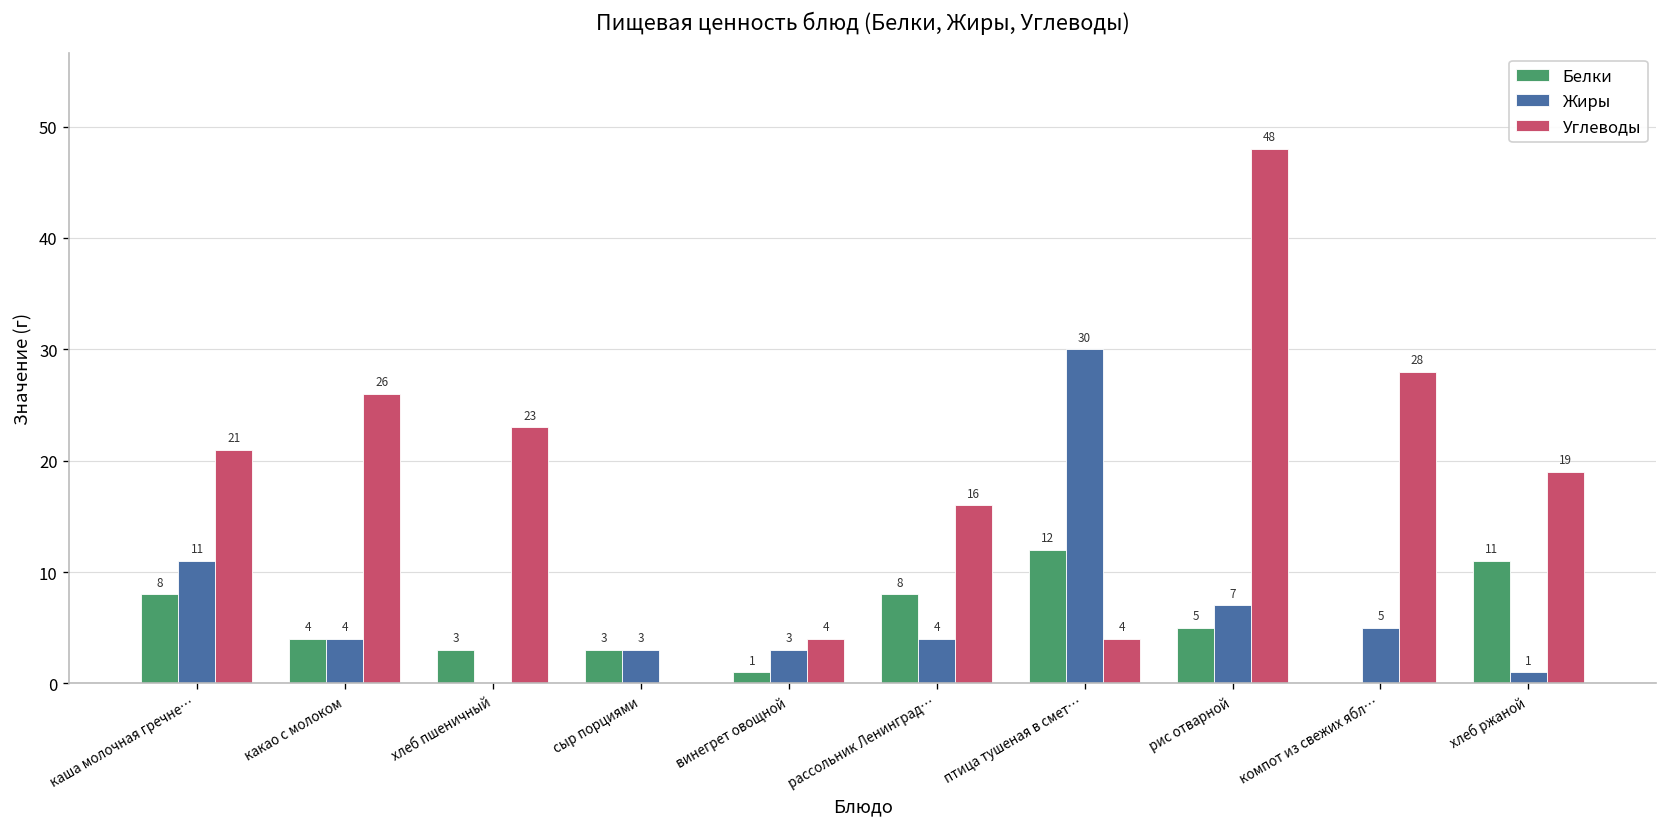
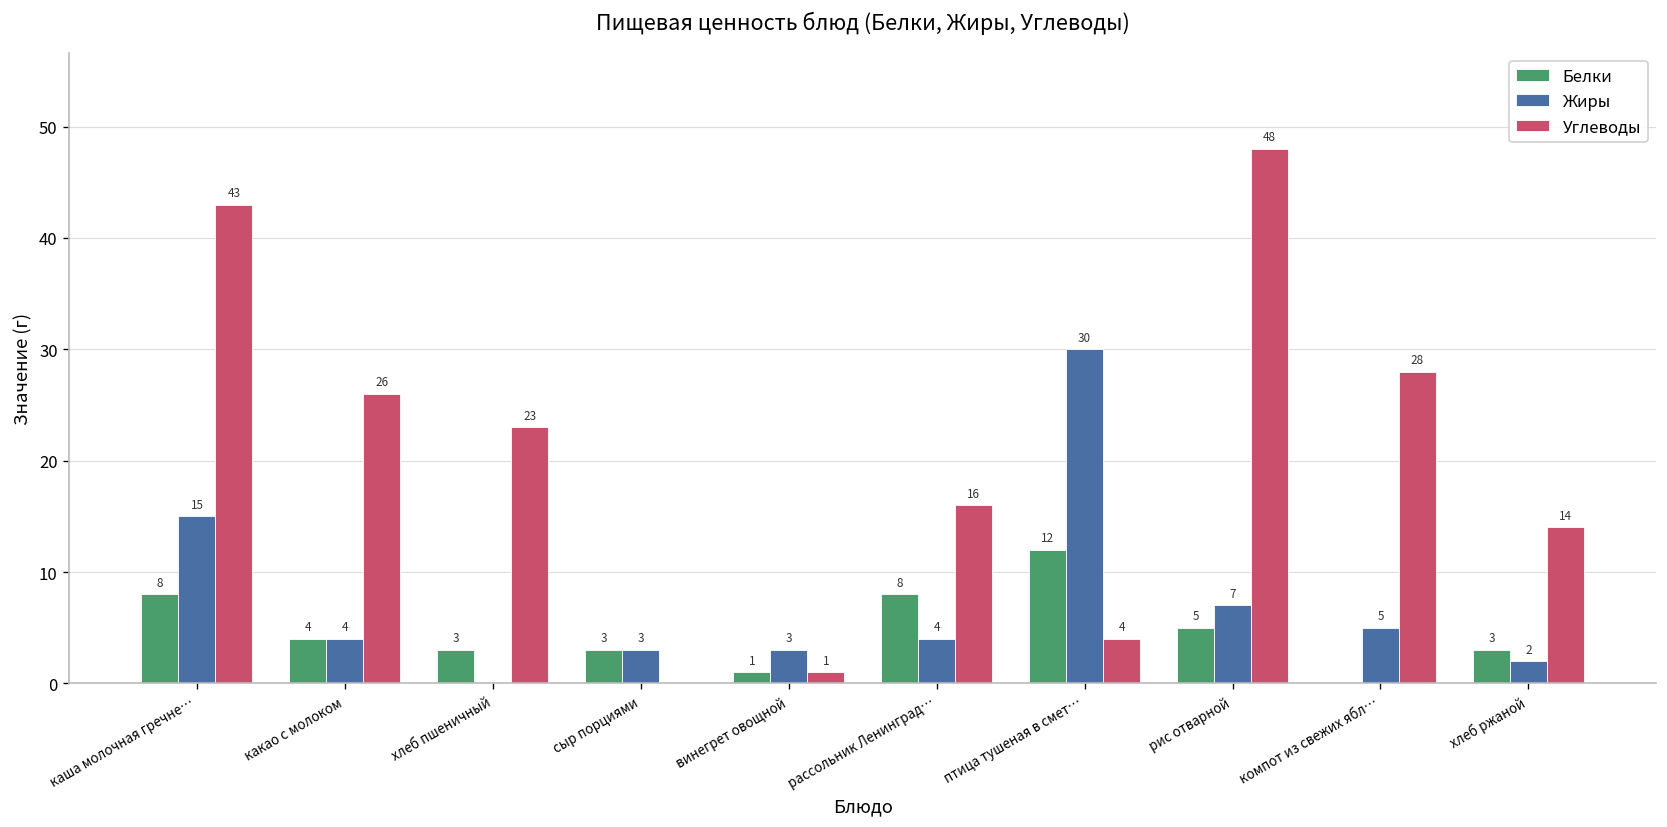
  {
    "Белки": {
      "каша молочная гречне…": 8,
      "какао с молоком": 4,
      "хлеб пшеничный": 3,
      "сыр порциями": 3,
      "винегрет овощной": 1,
      "рассольник Ленинград…": 8,
      "птица тушеная в смет…": 12,
      "рис отварной": 5,
-     "хлеб ржаной": 11
+     "хлеб ржаной": 3
    },
    "Жиры": {
-     "каша молочная гречне…": 11,
+     "каша молочная гречне…": 15,
      "какао с молоком": 4,
      "сыр порциями": 3,
      "винегрет овощной": 3,
      "рассольник Ленинград…": 4,
      "птица тушеная в смет…": 30,
      "рис отварной": 7,
      "компот из свежих ябл…": 5,
-     "хлеб ржаной": 1
+     "хлеб ржаной": 2
    },
    "Углеводы": {
-     "каша молочная гречне…": 21,
+     "каша молочная гречне…": 43,
      "какао с молоком": 26,
      "хлеб пшеничный": 23,
-     "винегрет овощной": 4,
+     "винегрет овощной": 1,
      "рассольник Ленинград…": 16,
      "птица тушеная в смет…": 4,
      "рис отварной": 48,
      "компот из свежих ябл…": 28,
-     "хлеб ржаной": 19
+     "хлеб ржаной": 14
    }
  }
